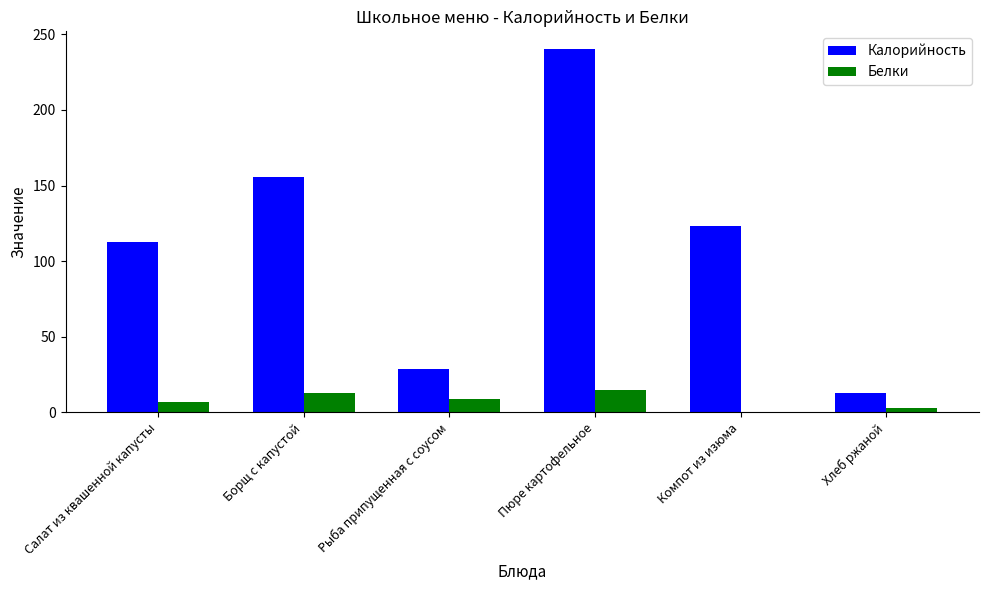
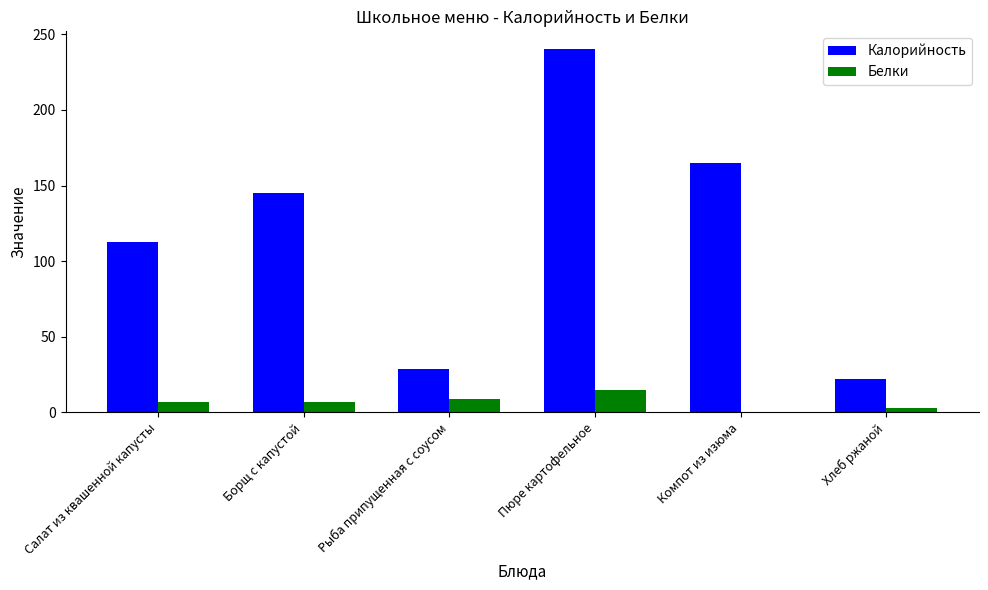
  {
    "Калорийность": {
      "Салат из квашенной капусты": 113,
-     "Борщ с капустой": 156,
+     "Борщ с капустой": 145,
      "Рыба припущенная с соусом": 29,
      "Пюре картофельное": 240,
-     "Компот из изюма": 123,
-     "Хлеб ржаной": 13
+     "Компот из изюма": 165,
+     "Хлеб ржаной": 22
    },
    "Белки": {
      "Салат из квашенной капусты": 7,
-     "Борщ с капустой": 13,
+     "Борщ с капустой": 7,
      "Рыба припущенная с соусом": 9,
      "Пюре картофельное": 15,
      "Компот из изюма": 0,
      "Хлеб ржаной": 3
    }
  }
